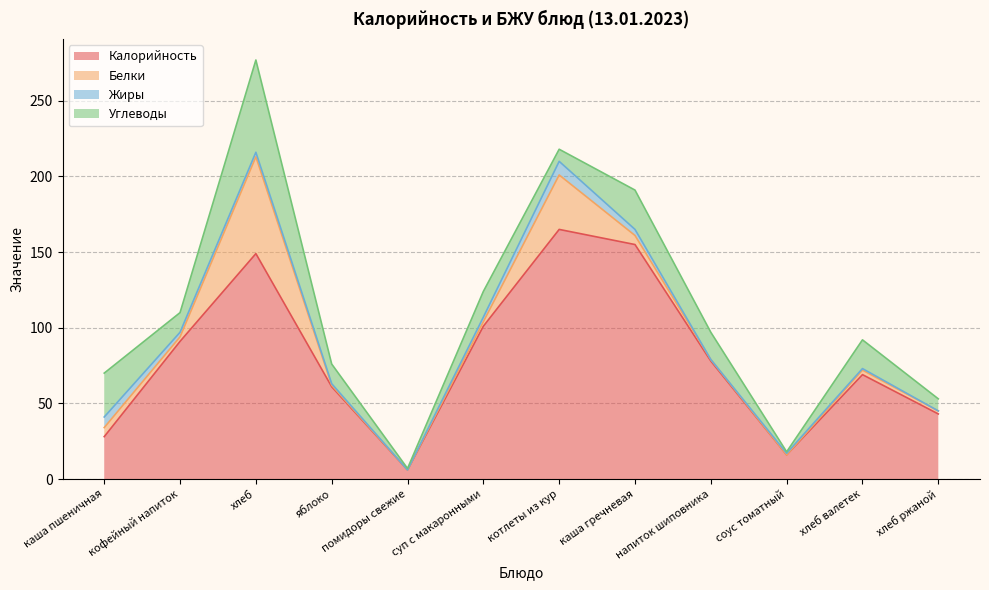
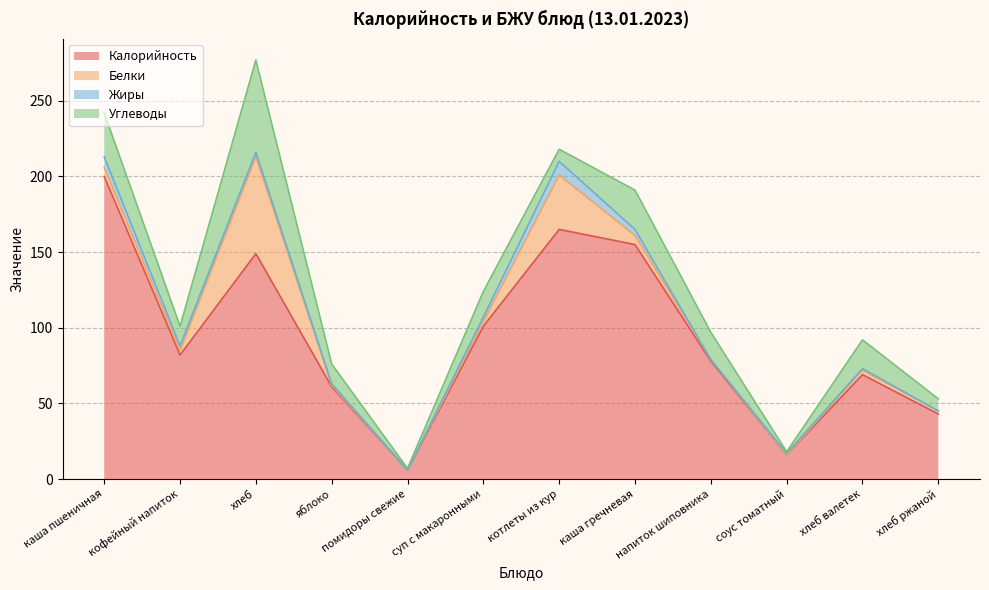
  {
    "Калорийность": {
-     "каша пшеничная": 28,
-     "кофейный напиток": 91,
+     "каша пшеничная": 200,
+     "кофейный напиток": 82,
      "хлеб": 149,
      "суп с макаронными": 101,
      "котлеты из кур": 165,
      "каша гречневая": 155,
      "хлеб валетек": 69,
      "хлеб ржаной": 43
    },
    "Белки": {
      "каша пшеничная": 6,
      "кофейный напиток": 3,
      "хлеб": 64,
      "суп с макаронными": 3,
      "котлеты из кур": 36,
      "каша гречневая": 6
    },
    "Жиры": {
      "каша пшеничная": 7,
      "кофейный напиток": 3,
      "хлеб": 3,
      "суп с макаронными": 3,
      "котлеты из кур": 9,
      "каша гречневая": 4
    },
    "Углеводы": {
      "кофейный напиток": 13,
      "хлеб": 61,
      "яблоко": 13,
      "суп с макаронными": 17,
      "котлеты из кур": 8,
      "каша гречневая": 26,
      "напиток шиповника": 18,
      "хлеб валетек": 19,
      "хлеб ржаной": 8
    }
  }
